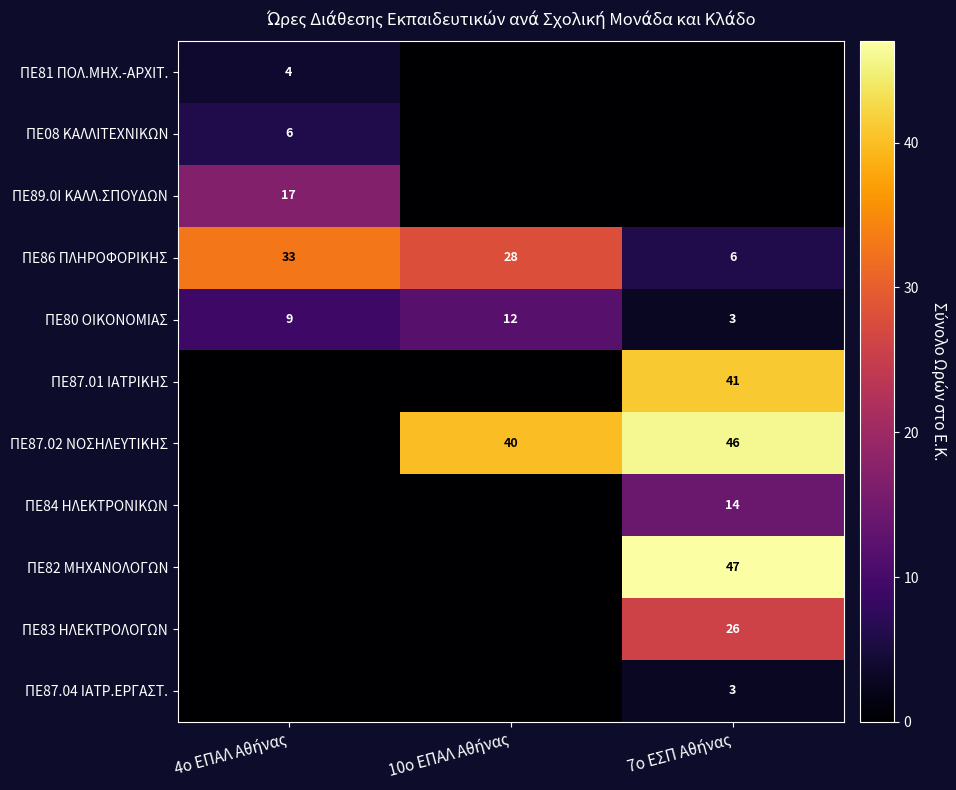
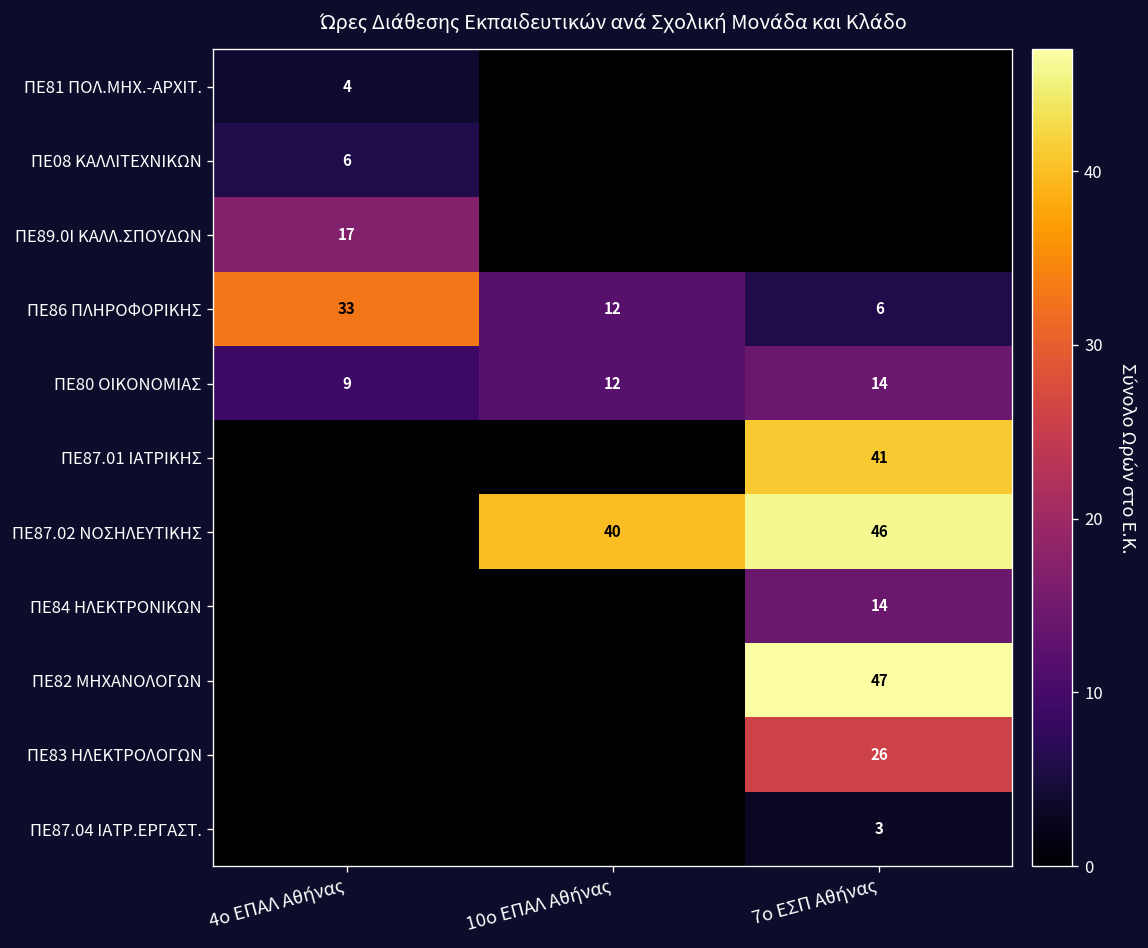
  {
    "ΠΕ81 ΠΟΛ.ΜΗΧ.-ΑΡΧΙΤ.": {
      "4o ΕΠΑΛ Αθήνας": 4
    },
    "ΠΕ08 ΚΑΛΛΙΤΕΧΝΙΚΩΝ": {
      "4o ΕΠΑΛ Αθήνας": 6
    },
    "ΠΕ89.0Ι ΚΑΛΛ.ΣΠΟΥΔΩΝ": {
      "4o ΕΠΑΛ Αθήνας": 17
    },
    "ΠΕ86 ΠΛΗΡΟΦΟΡΙΚΗΣ": {
      "4o ΕΠΑΛ Αθήνας": 33,
-     "10o ΕΠΑΛ Αθήνας": 28,
+     "10o ΕΠΑΛ Αθήνας": 12,
      "7o ΕΣΠ Αθήνας": 6
    },
    "ΠΕ80 ΟΙΚΟΝΟΜΙΑΣ": {
      "4o ΕΠΑΛ Αθήνας": 9,
      "10o ΕΠΑΛ Αθήνας": 12,
-     "7o ΕΣΠ Αθήνας": 3
+     "7o ΕΣΠ Αθήνας": 14
    },
    "ΠΕ87.01 ΙΑΤΡΙΚΗΣ": {
      "7o ΕΣΠ Αθήνας": 41
    },
    "ΠΕ87.02 ΝΟΣΗΛΕΥΤΙΚΗΣ": {
      "10o ΕΠΑΛ Αθήνας": 40,
      "7o ΕΣΠ Αθήνας": 46
    },
    "ΠΕ84 ΗΛΕΚΤΡΟΝΙΚΩΝ": {
      "7o ΕΣΠ Αθήνας": 14
    },
    "ΠΕ82 ΜΗΧΑΝΟΛΟΓΩΝ": {
      "7o ΕΣΠ Αθήνας": 47
    },
    "ΠΕ83 ΗΛΕΚΤΡΟΛΟΓΩΝ": {
      "7o ΕΣΠ Αθήνας": 26
    },
    "ΠΕ87.04 ΙΑΤΡ.ΕΡΓΑΣΤ.": {
      "7o ΕΣΠ Αθήνας": 3
    }
  }
